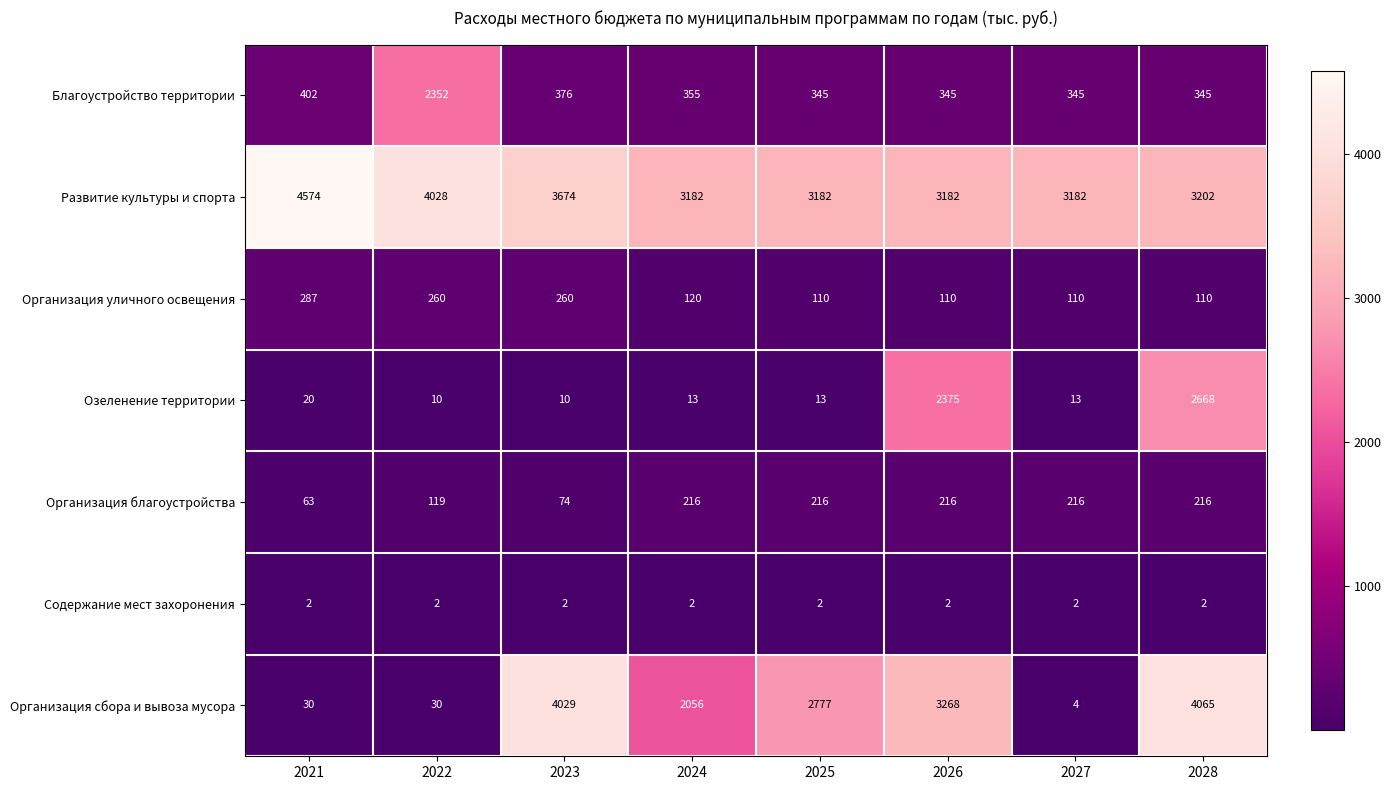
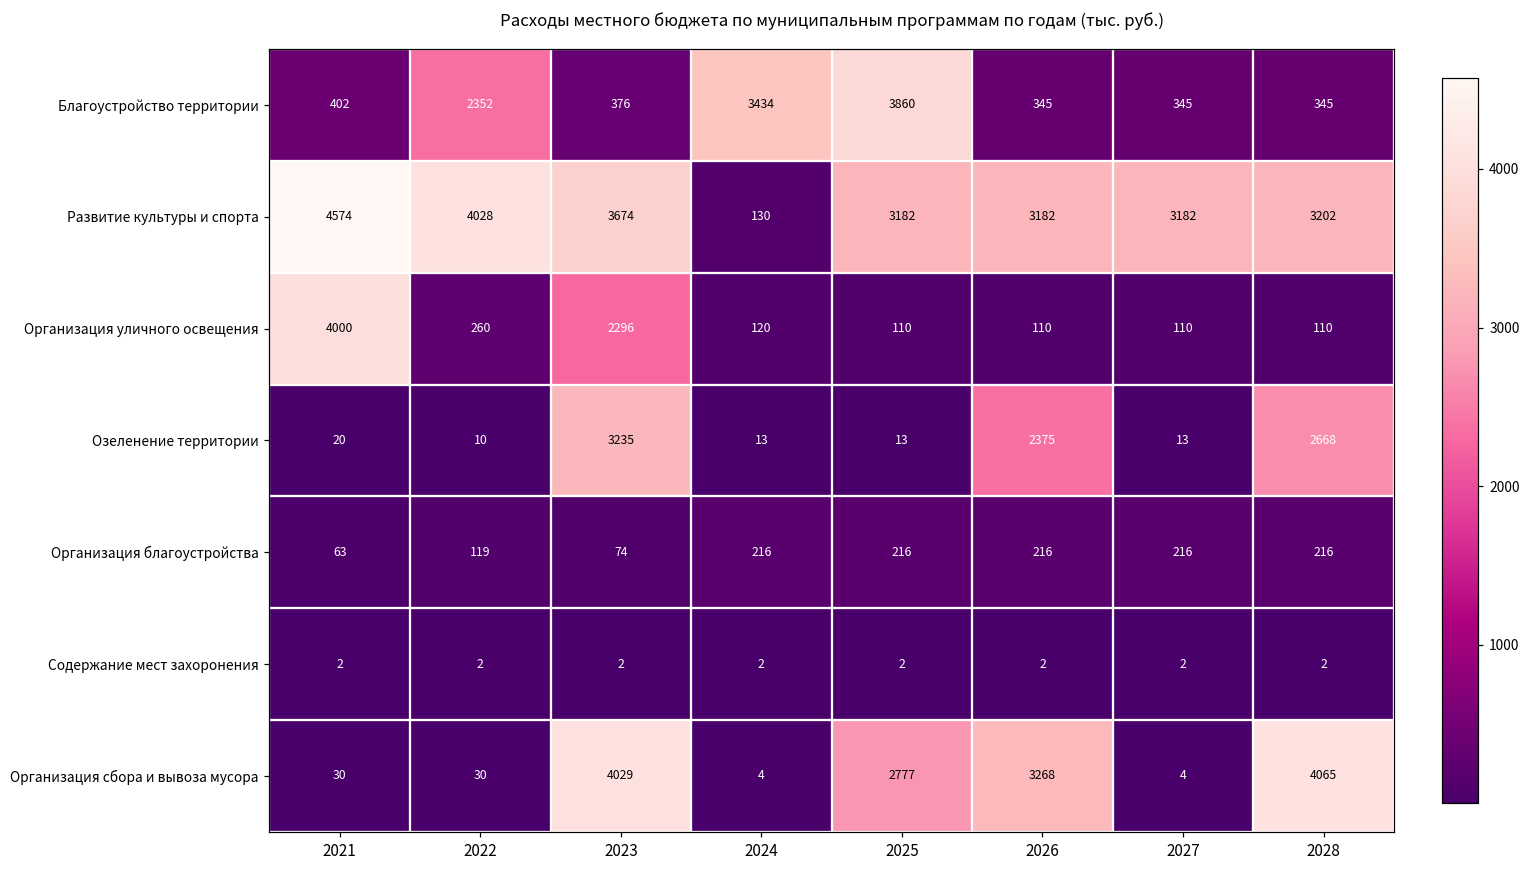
  {
    "Благоустройство территории": {
      "2021": 402,
      "2022": 2352,
      "2023": 376,
-     "2024": 355,
-     "2025": 345,
+     "2024": 3434,
+     "2025": 3860,
      "2026": 345,
      "2027": 345,
      "2028": 345
    },
    "Развитие культуры и спорта": {
      "2021": 4574,
      "2022": 4028,
      "2023": 3674,
-     "2024": 3182,
+     "2024": 130,
      "2025": 3182,
      "2026": 3182,
      "2027": 3182,
      "2028": 3202
    },
    "Организация уличного освещения": {
-     "2021": 287,
+     "2021": 4000,
      "2022": 260,
-     "2023": 260,
+     "2023": 2296,
      "2024": 120,
      "2025": 110,
      "2026": 110,
      "2027": 110,
      "2028": 110
    },
    "Озеленение территории": {
      "2021": 20,
      "2022": 10,
-     "2023": 10,
+     "2023": 3235,
      "2024": 13,
      "2025": 13,
      "2026": 2375,
      "2027": 13,
      "2028": 2668
    },
    "Организация благоустройства": {
      "2021": 63,
      "2022": 119,
      "2023": 74,
      "2024": 216,
      "2025": 216,
      "2026": 216,
      "2027": 216,
      "2028": 216
    },
    "Содержание мест захоронения": {
      "2021": 2,
      "2022": 2,
      "2023": 2,
      "2024": 2,
      "2025": 2,
      "2026": 2,
      "2027": 2,
      "2028": 2
    },
    "Организация сбора и вывоза мусора": {
      "2021": 30,
      "2022": 30,
      "2023": 4029,
-     "2024": 2056,
+     "2024": 4,
      "2025": 2777,
      "2026": 3268,
      "2027": 4,
      "2028": 4065
    }
  }
